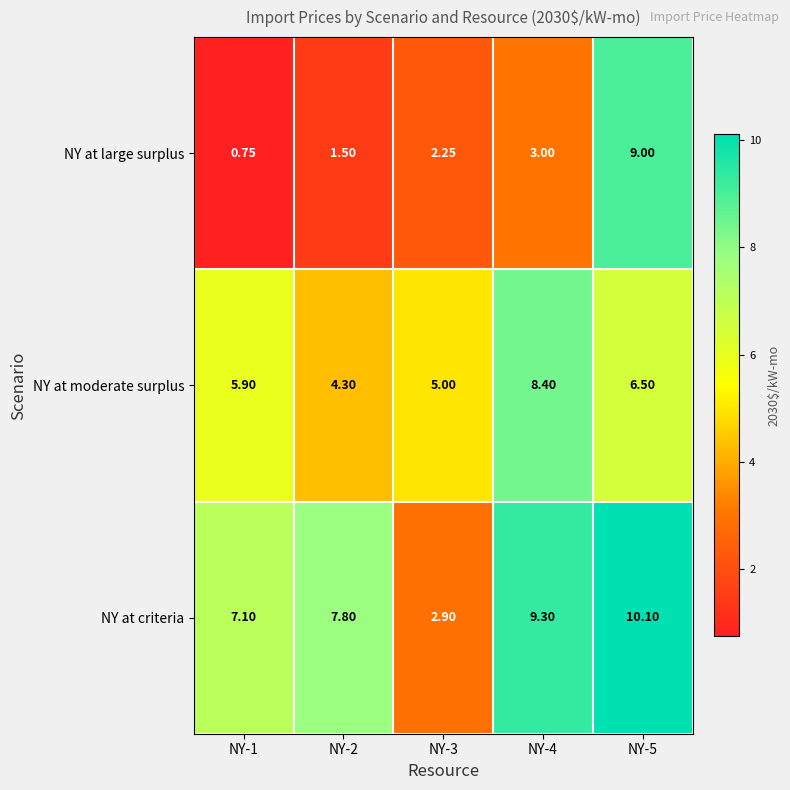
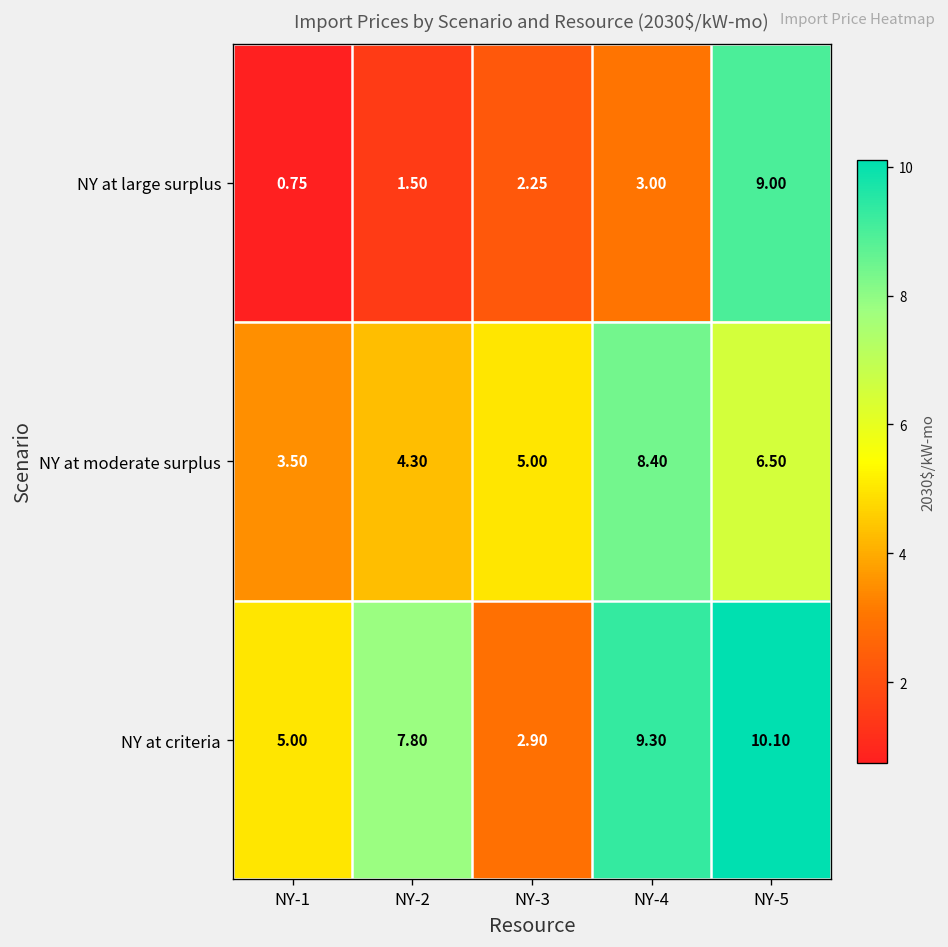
  {
    "NY at large surplus": {
      "NY-1": 0.75,
      "NY-2": 1.50,
      "NY-3": 2.25,
      "NY-4": 3.00,
      "NY-5": 9.00
    },
    "NY at moderate surplus": {
-     "NY-1": 5.90,
+     "NY-1": 3.50,
      "NY-2": 4.30,
      "NY-3": 5.00,
      "NY-4": 8.40,
      "NY-5": 6.50
    },
    "NY at criteria": {
-     "NY-1": 7.10,
+     "NY-1": 5.00,
      "NY-2": 7.80,
      "NY-3": 2.90,
      "NY-4": 9.30,
      "NY-5": 10.10
    }
  }
